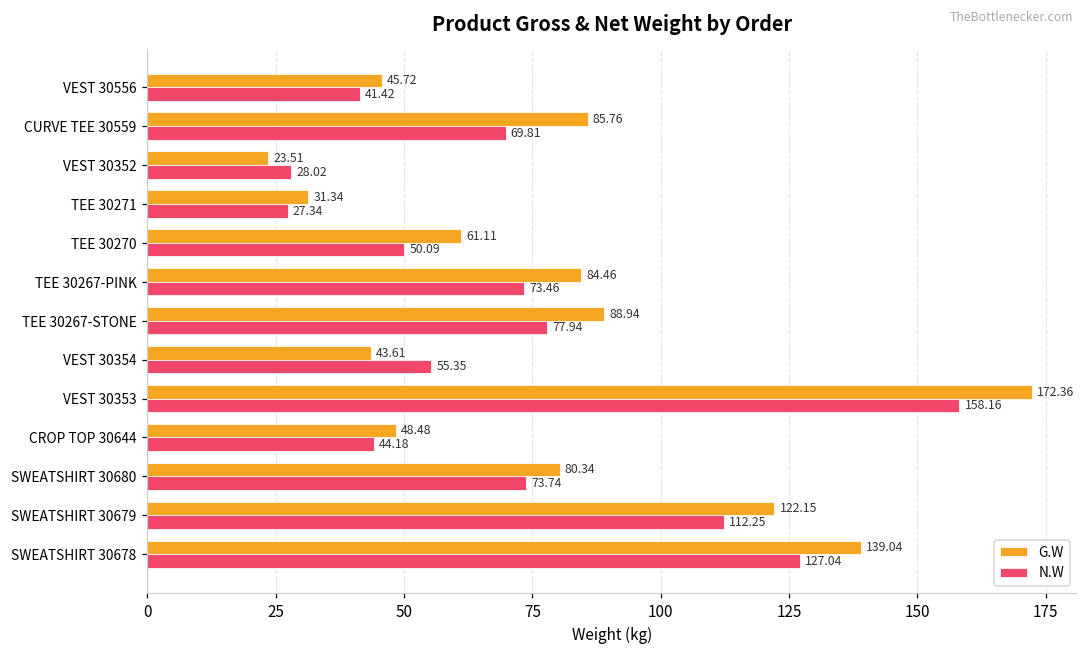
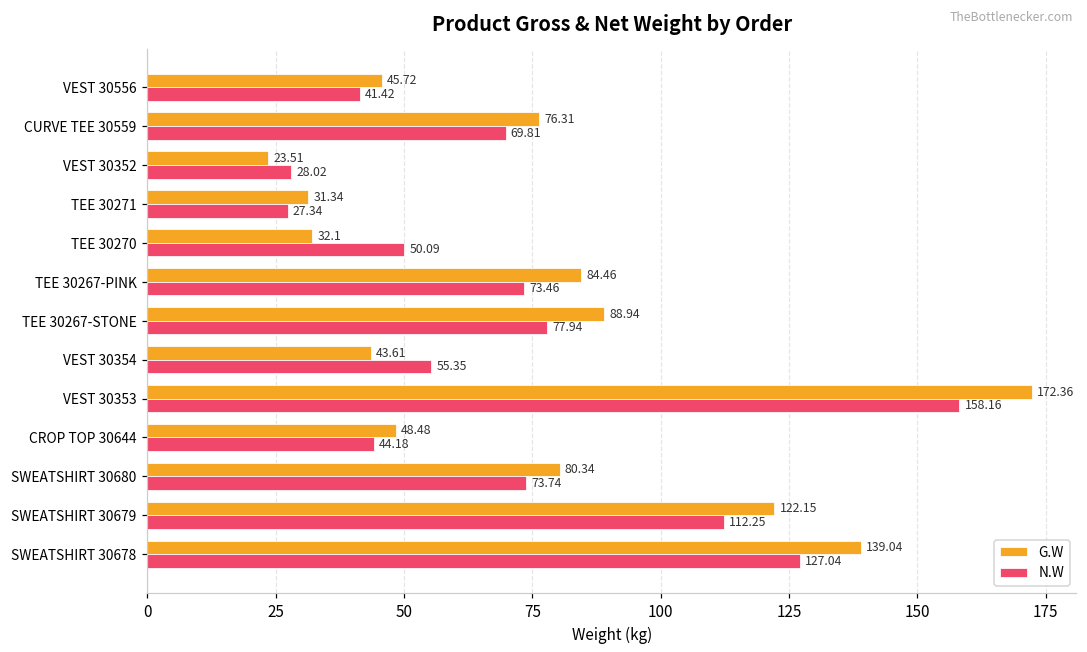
  {
    "G.W": {
      "VEST 30556": 45.72,
-     "CURVE TEE 30559": 85.76,
+     "CURVE TEE 30559": 76.31,
      "VEST 30352": 23.51,
      "TEE 30271": 31.34,
-     "TEE 30270": 61.11,
+     "TEE 30270": 32.1,
      "TEE 30267-PINK": 84.46,
      "TEE 30267-STONE": 88.94,
      "VEST 30354": 43.61,
      "VEST 30353": 172.36,
      "CROP TOP 30644": 48.48,
      "SWEATSHIRT 30680": 80.34,
      "SWEATSHIRT 30679": 122.15,
      "SWEATSHIRT 30678": 139.04
    },
    "N.W": {
      "VEST 30556": 41.42,
      "CURVE TEE 30559": 69.81,
      "VEST 30352": 28.02,
      "TEE 30271": 27.34,
      "TEE 30270": 50.09,
      "TEE 30267-PINK": 73.46,
      "TEE 30267-STONE": 77.94,
      "VEST 30354": 55.35,
      "VEST 30353": 158.16,
      "CROP TOP 30644": 44.18,
      "SWEATSHIRT 30680": 73.74,
      "SWEATSHIRT 30679": 112.25,
      "SWEATSHIRT 30678": 127.04
    }
  }
